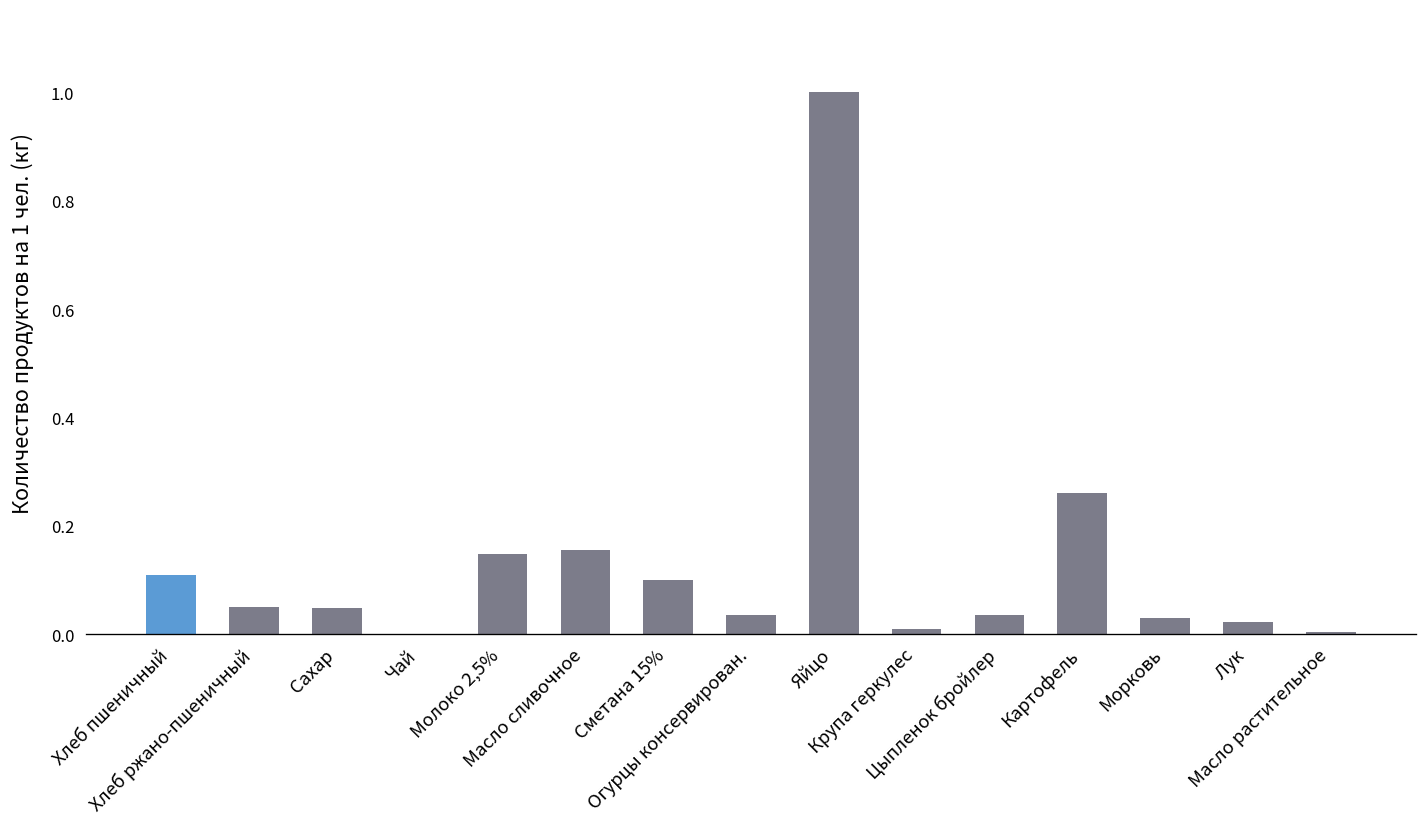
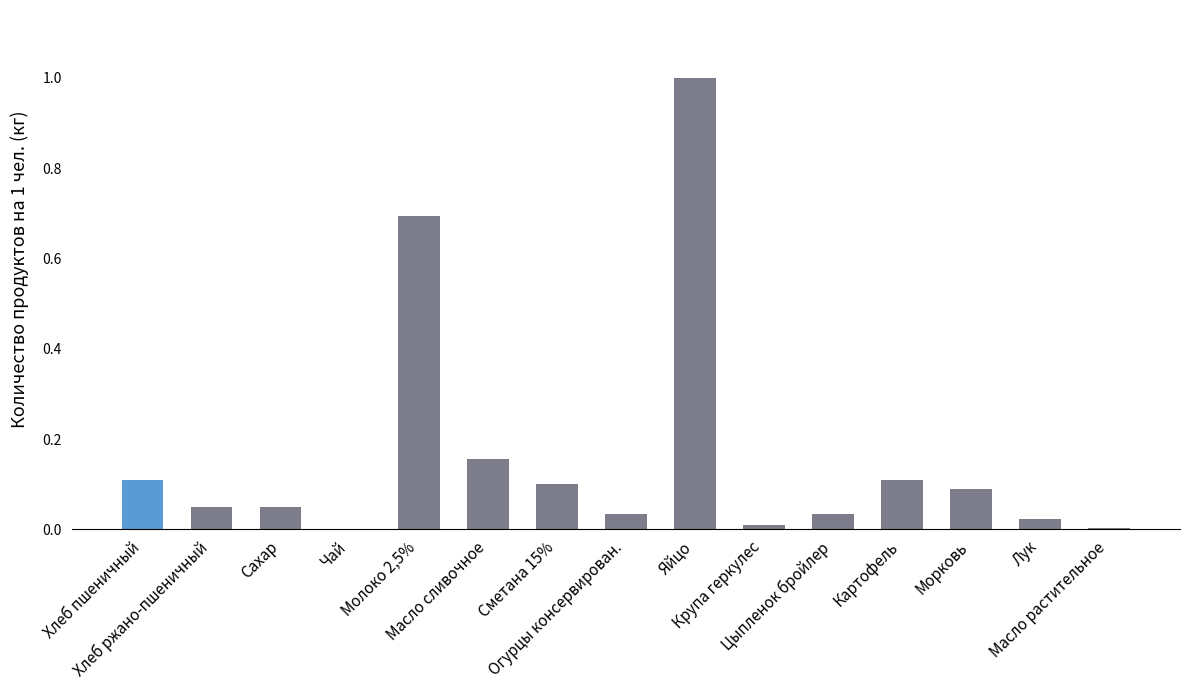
  {
    "Хлеб пшеничный": 0.11,
    "Хлеб ржано-пшеничный": 0.05,
    "Сахар": 0.05,
-   "Молоко 2,5%": 0.15,
+   "Молоко 2,5%": 0.69,
    "Масло сливочное": 0.16,
    "Сметана 15%": 0.10,
    "Огурцы консервирован.": 0.04,
    "Яйцо": 1.00,
    "Крупа геркулес": 0.01,
    "Цыпленок бройлер": 0.04,
-   "Картофель": 0.26,
-   "Морковь": 0.03,
+   "Картофель": 0.11,
+   "Морковь": 0.09,
    "Лук": 0.02
  }
